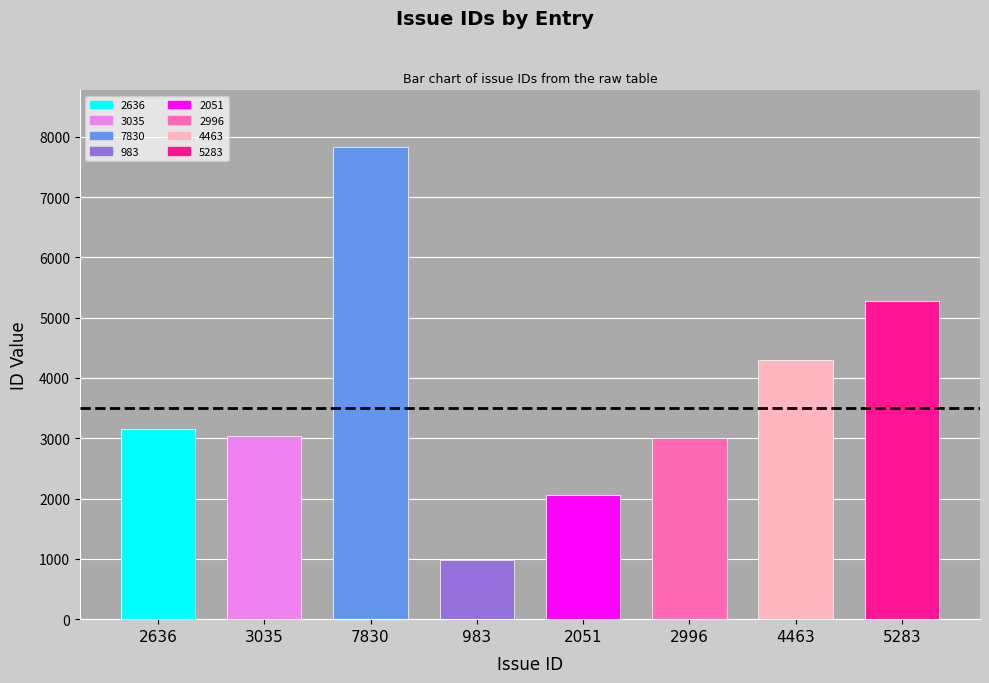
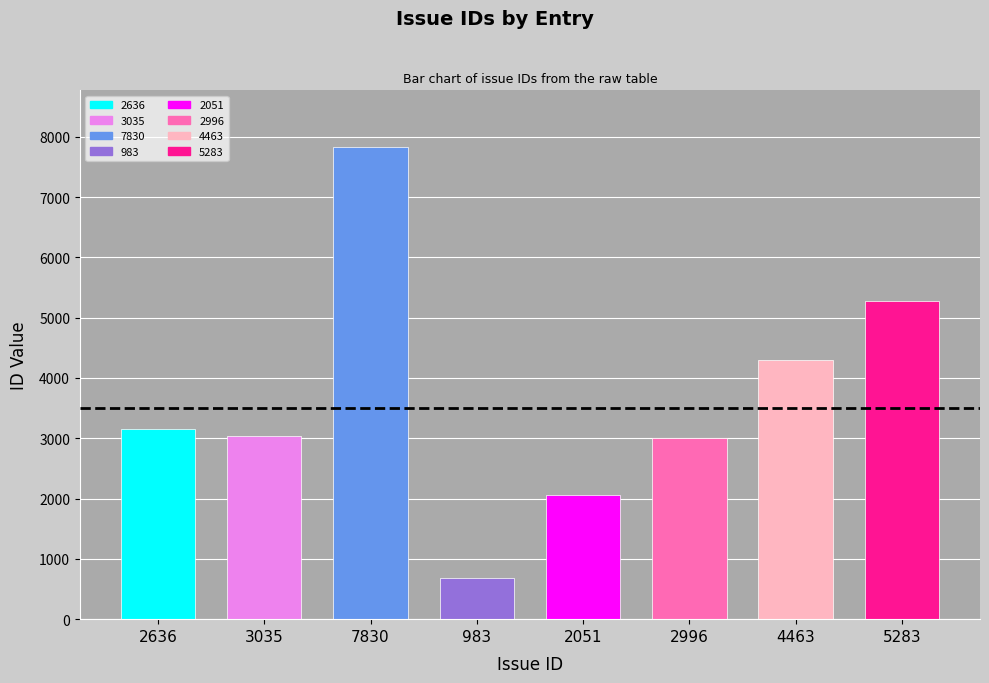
  {
    "2636": 3200,
    "3035": 3000,
    "7830": 7800,
-   "983": 1000,
+   "983": 700,
    "2051": 2100,
    "2996": 3000,
    "4463": 4300,
    "5283": 5300
  }
